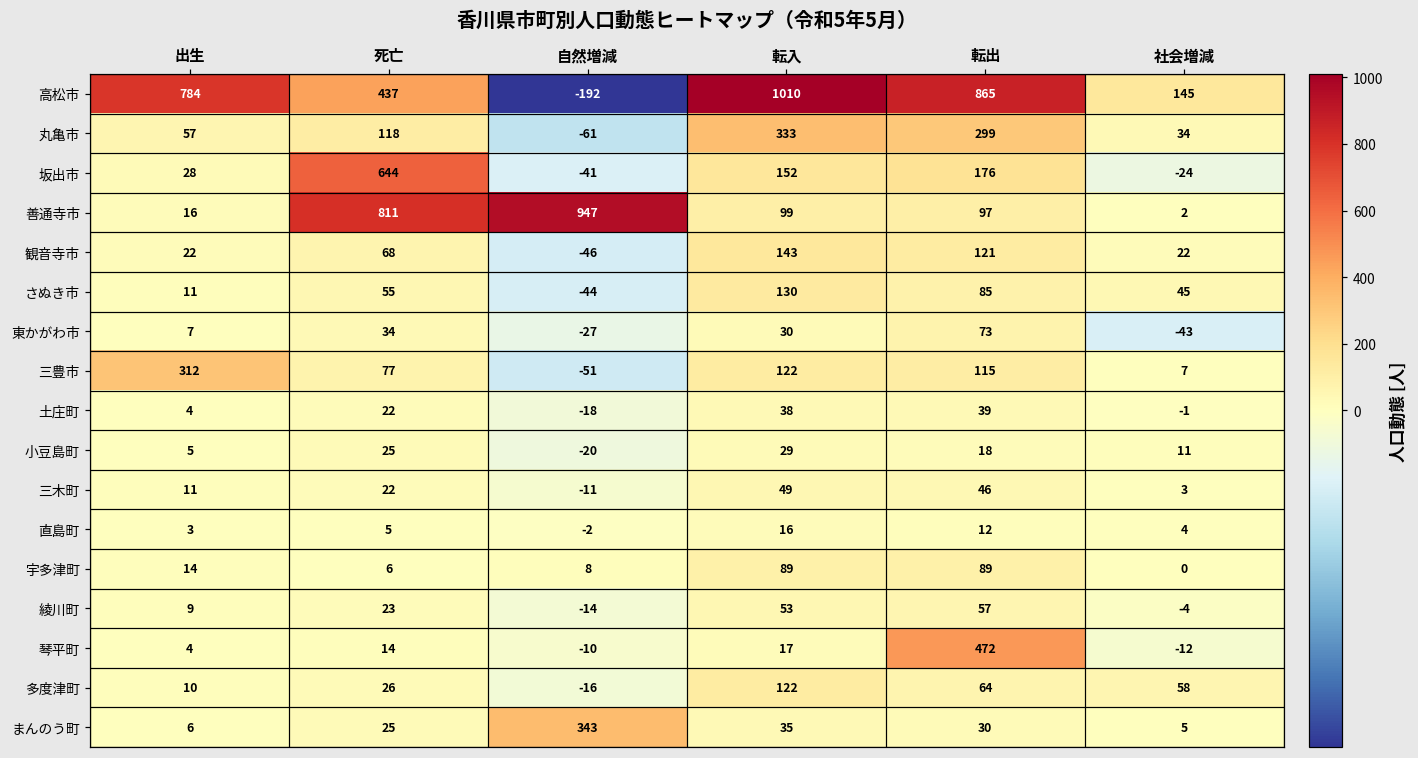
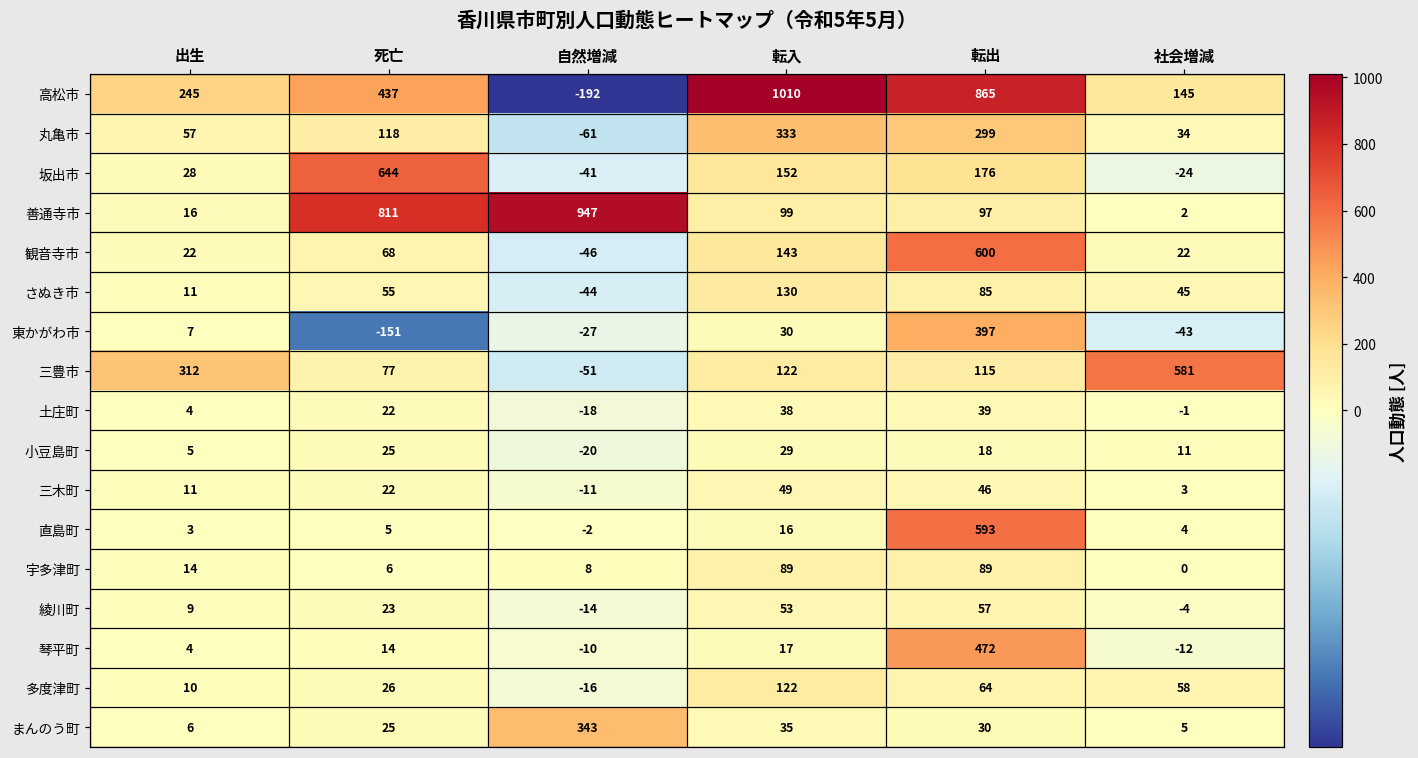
  {
    "高松市": {
-     "出生": 784,
+     "出生": 245,
      "死亡": 437,
      "自然増減": -192,
      "転入": 1010,
      "転出": 865,
      "社会増減": 145
    },
    "丸亀市": {
      "出生": 57,
      "死亡": 118,
      "自然増減": -61,
      "転入": 333,
      "転出": 299,
      "社会増減": 34
    },
    "坂出市": {
      "出生": 28,
      "死亡": 644,
      "自然増減": -41,
      "転入": 152,
      "転出": 176,
      "社会増減": -24
    },
    "善通寺市": {
      "出生": 16,
      "死亡": 811,
      "自然増減": 947,
      "転入": 99,
      "転出": 97,
      "社会増減": 2
    },
    "観音寺市": {
      "出生": 22,
      "死亡": 68,
      "自然増減": -46,
      "転入": 143,
-     "転出": 121,
+     "転出": 600,
      "社会増減": 22
    },
    "さぬき市": {
      "出生": 11,
      "死亡": 55,
      "自然増減": -44,
      "転入": 130,
      "転出": 85,
      "社会増減": 45
    },
    "東かがわ市": {
      "出生": 7,
-     "死亡": 34,
+     "死亡": -151,
      "自然増減": -27,
      "転入": 30,
-     "転出": 73,
+     "転出": 397,
      "社会増減": -43
    },
    "三豊市": {
      "出生": 312,
      "死亡": 77,
      "自然増減": -51,
      "転入": 122,
      "転出": 115,
-     "社会増減": 7
+     "社会増減": 581
    },
    "土庄町": {
      "出生": 4,
      "死亡": 22,
      "自然増減": -18,
      "転入": 38,
      "転出": 39,
      "社会増減": -1
    },
    "小豆島町": {
      "出生": 5,
      "死亡": 25,
      "自然増減": -20,
      "転入": 29,
      "転出": 18,
      "社会増減": 11
    },
    "三木町": {
      "出生": 11,
      "死亡": 22,
      "自然増減": -11,
      "転入": 49,
      "転出": 46,
      "社会増減": 3
    },
    "直島町": {
      "出生": 3,
      "死亡": 5,
      "自然増減": -2,
      "転入": 16,
-     "転出": 12,
+     "転出": 593,
      "社会増減": 4
    },
    "宇多津町": {
      "出生": 14,
      "死亡": 6,
      "自然増減": 8,
      "転入": 89,
      "転出": 89,
      "社会増減": 0
    },
    "綾川町": {
      "出生": 9,
      "死亡": 23,
      "自然増減": -14,
      "転入": 53,
      "転出": 57,
      "社会増減": -4
    },
    "琴平町": {
      "出生": 4,
      "死亡": 14,
      "自然増減": -10,
      "転入": 17,
      "転出": 472,
      "社会増減": -12
    },
    "多度津町": {
      "出生": 10,
      "死亡": 26,
      "自然増減": -16,
      "転入": 122,
      "転出": 64,
      "社会増減": 58
    },
    "まんのう町": {
      "出生": 6,
      "死亡": 25,
      "自然増減": 343,
      "転入": 35,
      "転出": 30,
      "社会増減": 5
    }
  }
